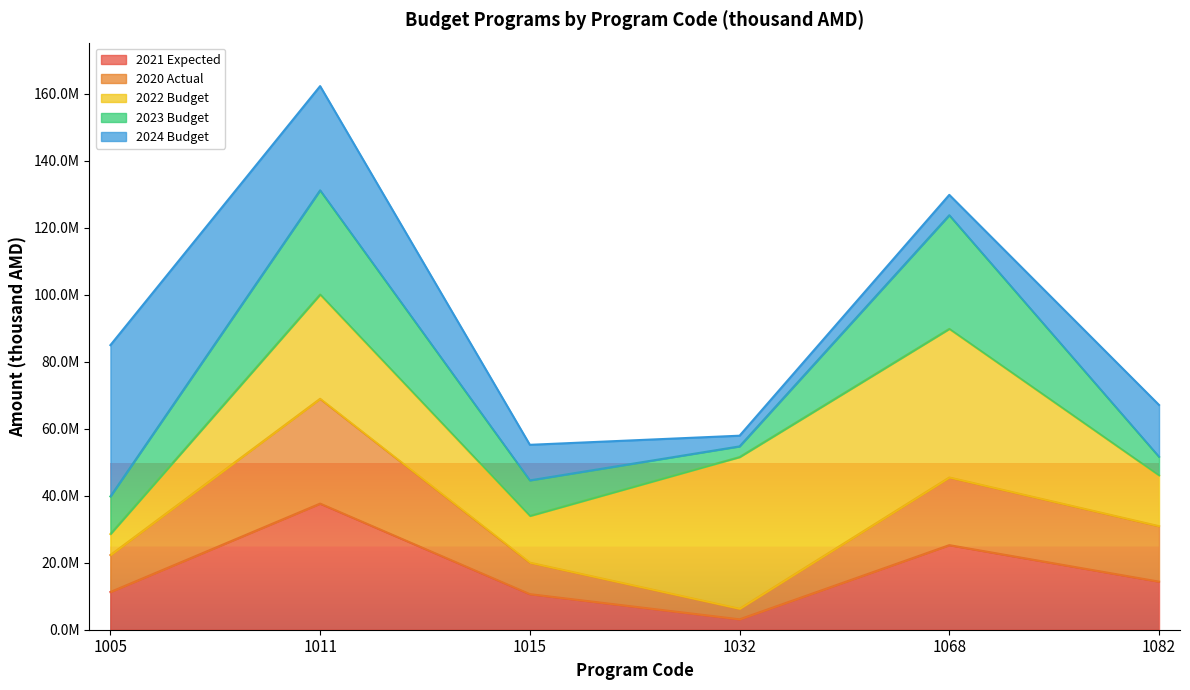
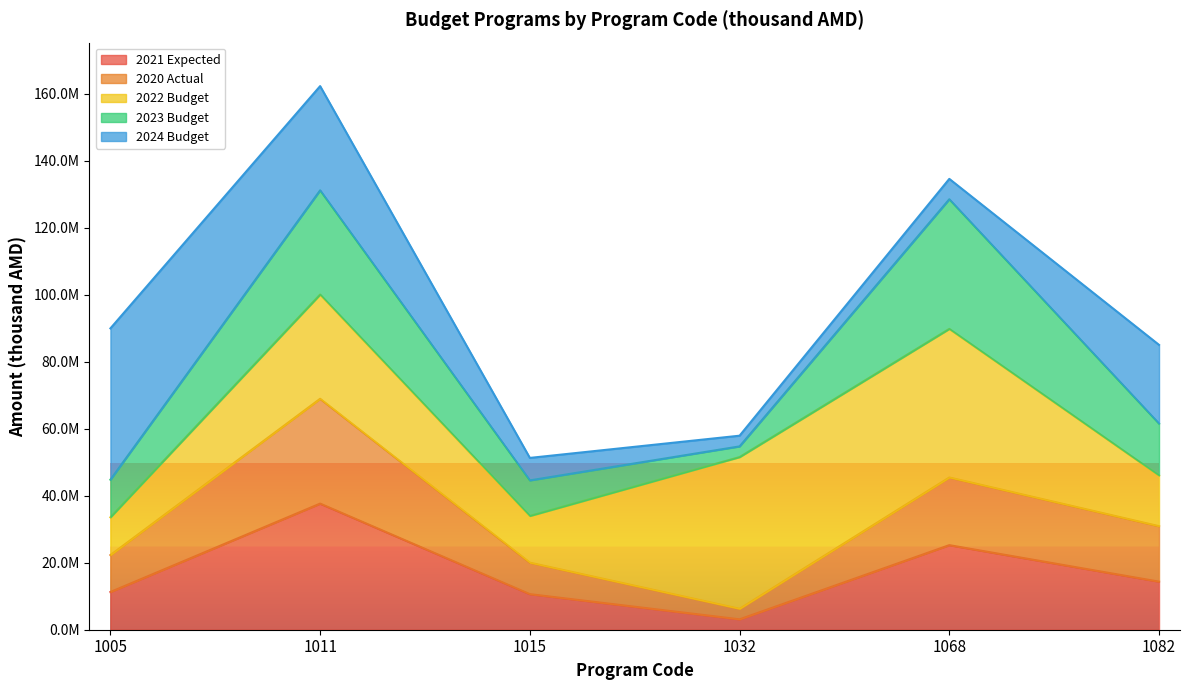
  {
    "2022 Budget": {
-     "1005": 6000000,
+     "1005": 11000000,
      "1011": 31000000,
      "1015": 14000000,
      "1032": 45000000,
      "1068": 44000000,
      "1082": 15000000
    },
    "2023 Budget": {
      "1005": 11000000,
      "1011": 31000000,
      "1015": 11000000,
      "1032": 3000000,
-     "1068": 34000000,
-     "1082": 6000000
+     "1068": 39000000,
+     "1082": 15000000
    },
    "2024 Budget": {
      "1005": 45000000,
      "1011": 31000000,
-     "1015": 11000000,
+     "1015": 7000000,
      "1032": 3000000,
      "1068": 6000000,
-     "1082": 15000000
+     "1082": 23000000
    }
  }
